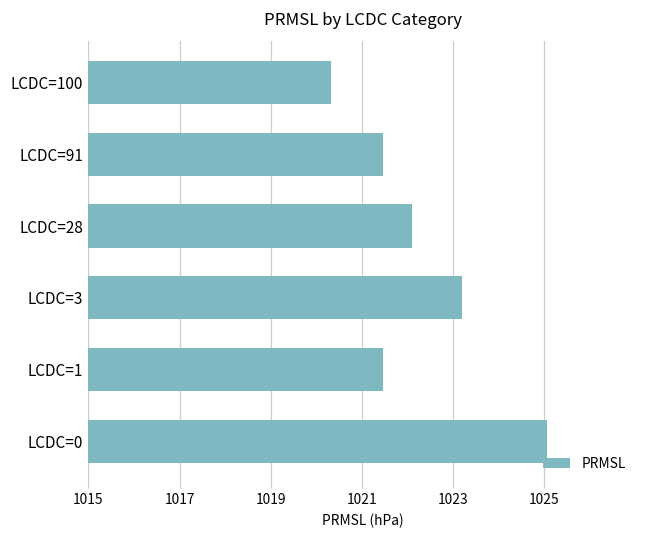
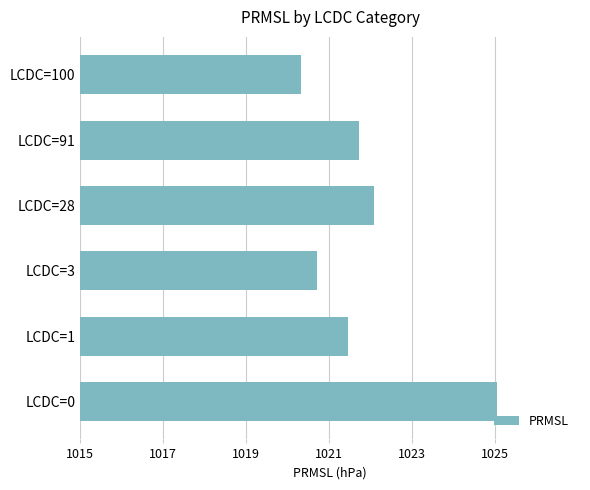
  {
    "LCDC=100": 1020.3,
-   "LCDC=91": 1021.5,
+   "LCDC=91": 1021.7,
    "LCDC=28": 1022.1,
-   "LCDC=3": 1023.2,
+   "LCDC=3": 1020.7,
    "LCDC=1": 1021.5,
    "LCDC=0": 1025.1
  }
